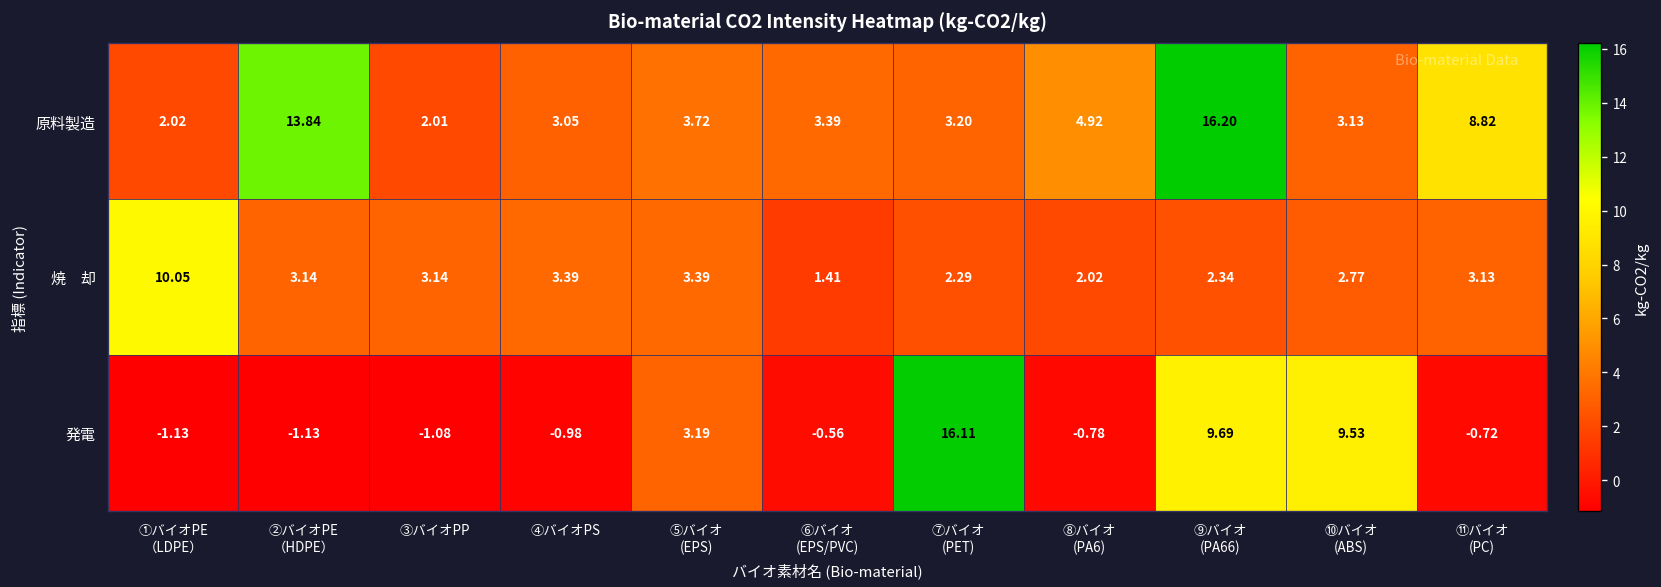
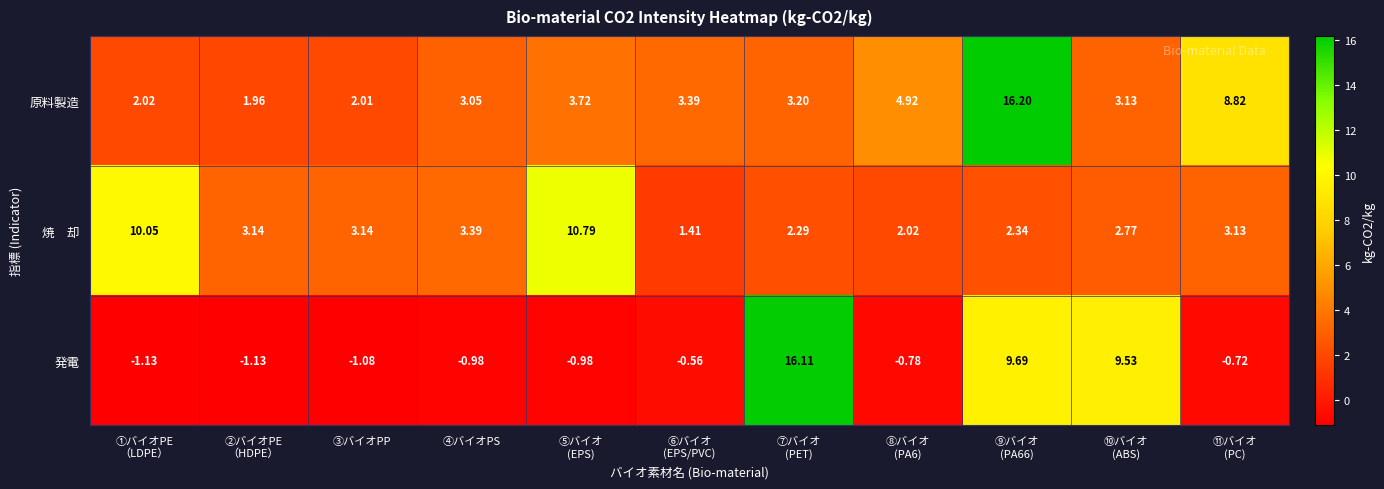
  {
    "原料製造": {
      "①バイオPE （LDPE）": 2.02,
-     "②バイオPE （HDPE）": 13.84,
+     "②バイオPE （HDPE）": 1.96,
      "③バイオPP": 2.01,
      "④バイオPS": 3.05,
      "⑤バイオ (EPS)": 3.72,
      "⑥バイオ (EPS/PVC)": 3.39,
      "⑦バイオ (PET)": 3.20,
      "⑧バイオ (PA6)": 4.92,
      "⑨バイオ (PA66)": 16.20,
      "⑩バイオ (ABS)": 3.13
    },
    "焼 却": {
      "①バイオPE （LDPE）": 10.05,
      "②バイオPE （HDPE）": 3.14,
      "③バイオPP": 3.14,
      "④バイオPS": 3.39,
-     "⑤バイオ (EPS)": 3.39,
+     "⑤バイオ (EPS)": 10.79,
      "⑥バイオ (EPS/PVC)": 1.41,
      "⑦バイオ (PET)": 2.29,
      "⑧バイオ (PA6)": 2.02,
      "⑨バイオ (PA66)": 2.34,
      "⑩バイオ (ABS)": 2.77,
      "⑪バイオ (PC)": 3.13
    },
    "発電": {
      "①バイオPE （LDPE）": -1.13,
      "②バイオPE （HDPE）": -1.13,
      "③バイオPP": -1.08,
      "④バイオPS": -0.98,
-     "⑤バイオ (EPS)": 3.19,
+     "⑤バイオ (EPS)": -0.98,
      "⑥バイオ (EPS/PVC)": -0.56,
      "⑦バイオ (PET)": 16.11,
      "⑧バイオ (PA6)": -0.78,
      "⑨バイオ (PA66)": 9.69,
      "⑩バイオ (ABS)": 9.53,
      "⑪バイオ (PC)": -0.72
    }
  }
